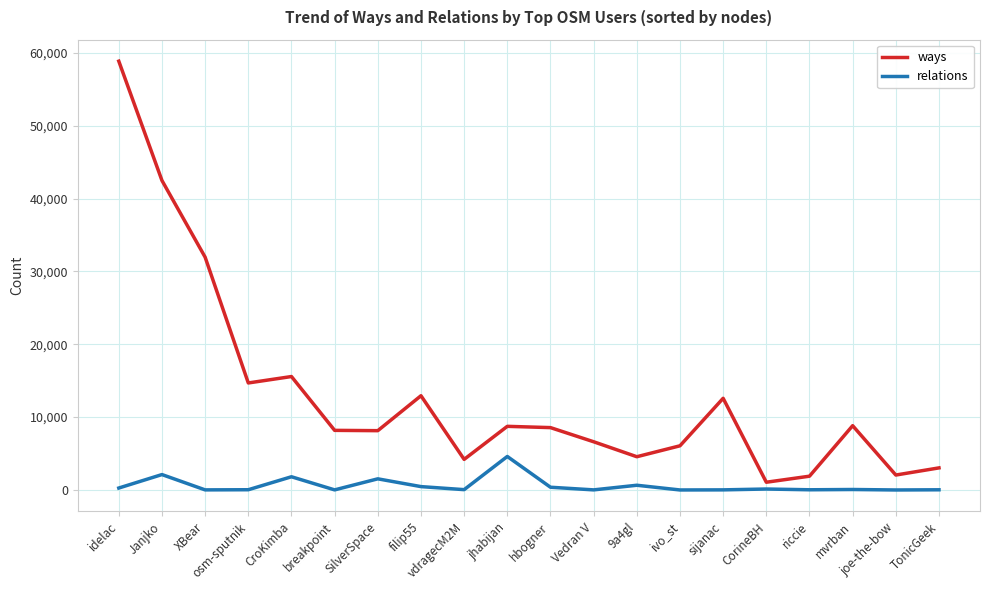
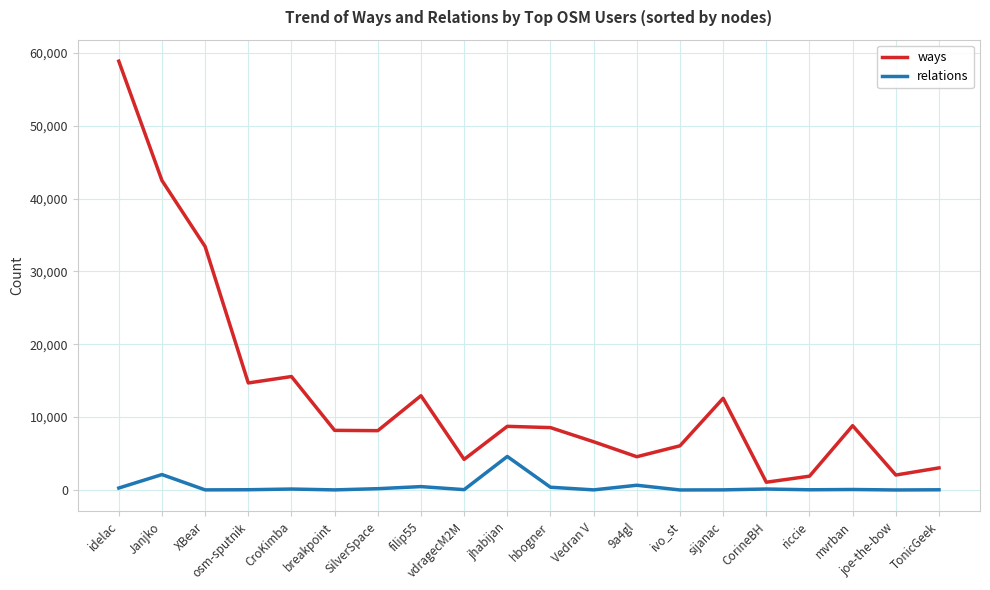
  {
    "ways": {
      "idelac": "59,000",
      "Janjko": "42,000",
-     "XBear": "32,000",
+     "XBear": "33,000",
      "osm-sputnik": "15,000",
      "CroKimba": "16,000",
      "breakpoint": "8,000",
      "SilverSpace": "8,000",
      "filip55": "13,000",
      "vdragecM2M": "4,000",
      "jhabijan": "9,000",
      "hbogner": "9,000",
      "Vedran V": "7,000",
      "9a4gl": "5,000",
      "ivo_st": "6,000",
      "sijanac": "13,000",
      "CorineBH": "1,000",
      "riccie": "2,000",
      "mvrban": "9,000",
      "joe-the-bow": "2,000",
      "TonicGeek": "3,000"
    },
    "relations": {
      "idelac": "0",
      "Janjko": "2,000",
      "XBear": "0",
      "osm-sputnik": "0",
-     "CroKimba": "2,000",
+     "CroKimba": "0",
      "breakpoint": "0",
-     "SilverSpace": "2,000",
+     "SilverSpace": "0",
      "filip55": "0",
      "vdragecM2M": "0",
      "jhabijan": "5,000",
      "hbogner": "0",
      "Vedran V": "0",
      "9a4gl": "1,000",
      "ivo_st": "0",
      "sijanac": "0",
      "CorineBH": "0",
      "riccie": "0",
      "mvrban": "0",
      "joe-the-bow": "0",
      "TonicGeek": "0"
    }
  }
